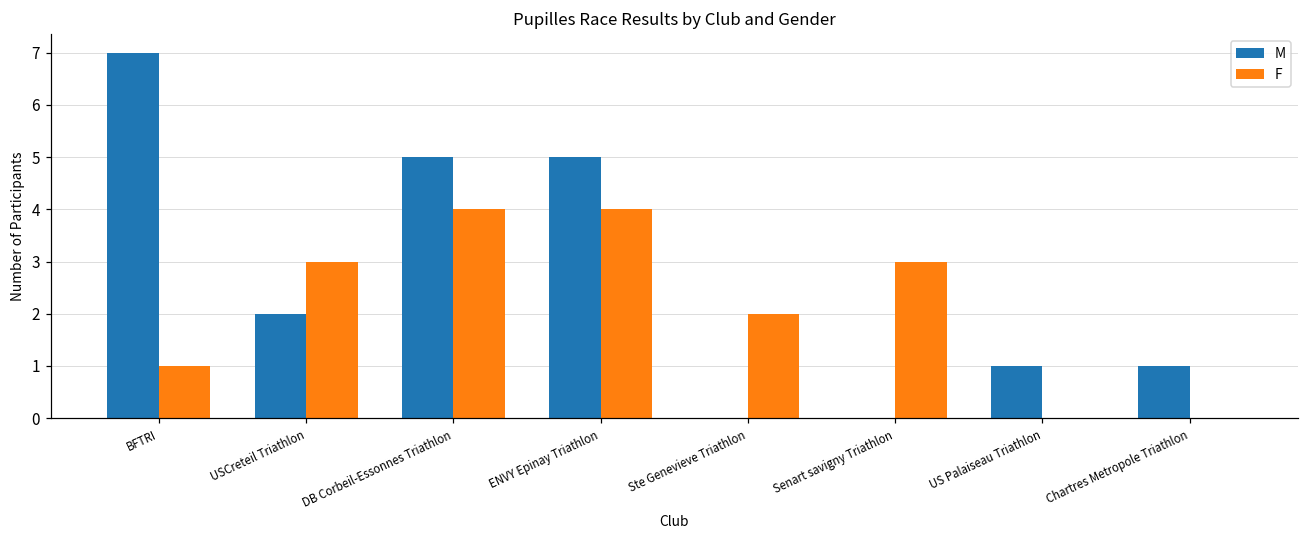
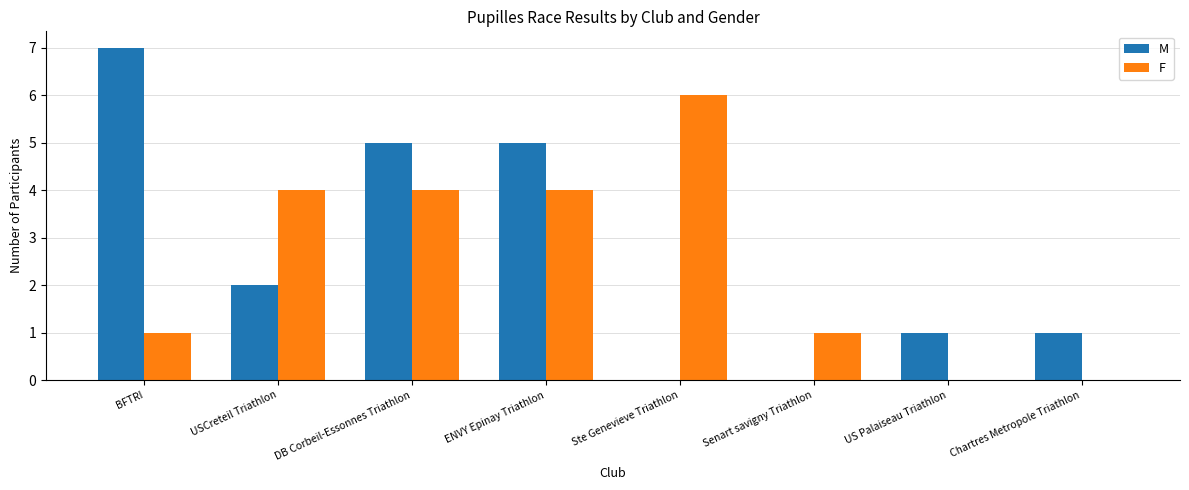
  {
    "M": {
      "BFTRI": 7,
      "USCreteil Triathlon": 2,
      "DB Corbeil-Essonnes Triathlon": 5,
      "ENVY Epinay Triathlon": 5,
      "Ste Genevieve Triathlon": 0,
      "Senart savigny Triathlon": 0,
      "US Palaiseau Triathlon": 1,
      "Chartres Metropole Triathlon": 1
    },
    "F": {
      "BFTRI": 1,
-     "USCreteil Triathlon": 3,
+     "USCreteil Triathlon": 4,
      "DB Corbeil-Essonnes Triathlon": 4,
      "ENVY Epinay Triathlon": 4,
-     "Ste Genevieve Triathlon": 2,
-     "Senart savigny Triathlon": 3,
+     "Ste Genevieve Triathlon": 6,
+     "Senart savigny Triathlon": 1,
      "US Palaiseau Triathlon": 0,
      "Chartres Metropole Triathlon": 0
    }
  }
